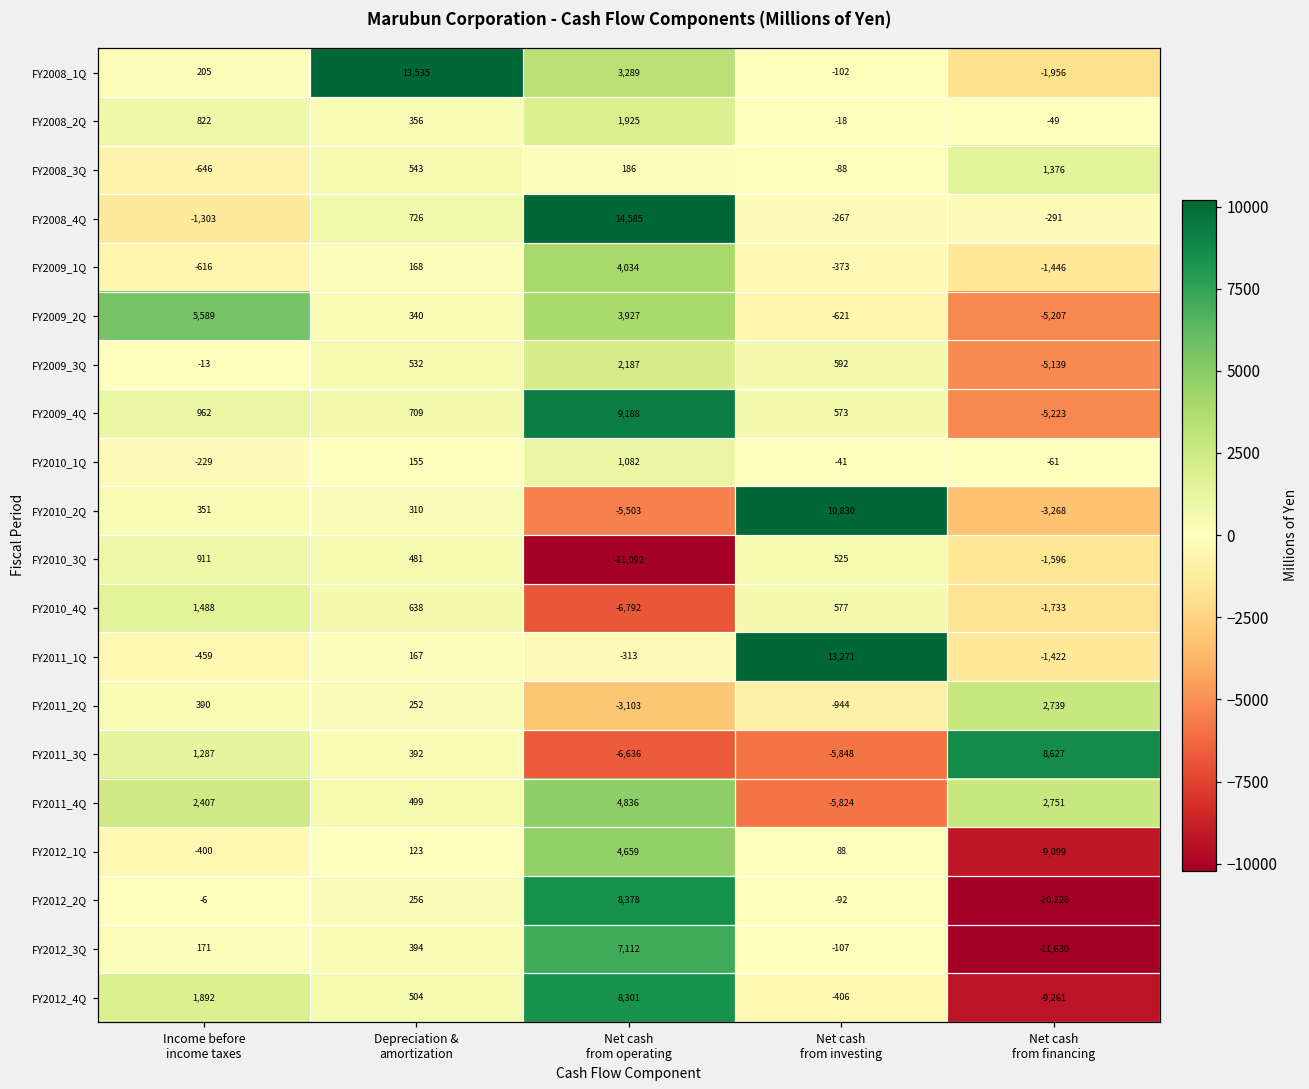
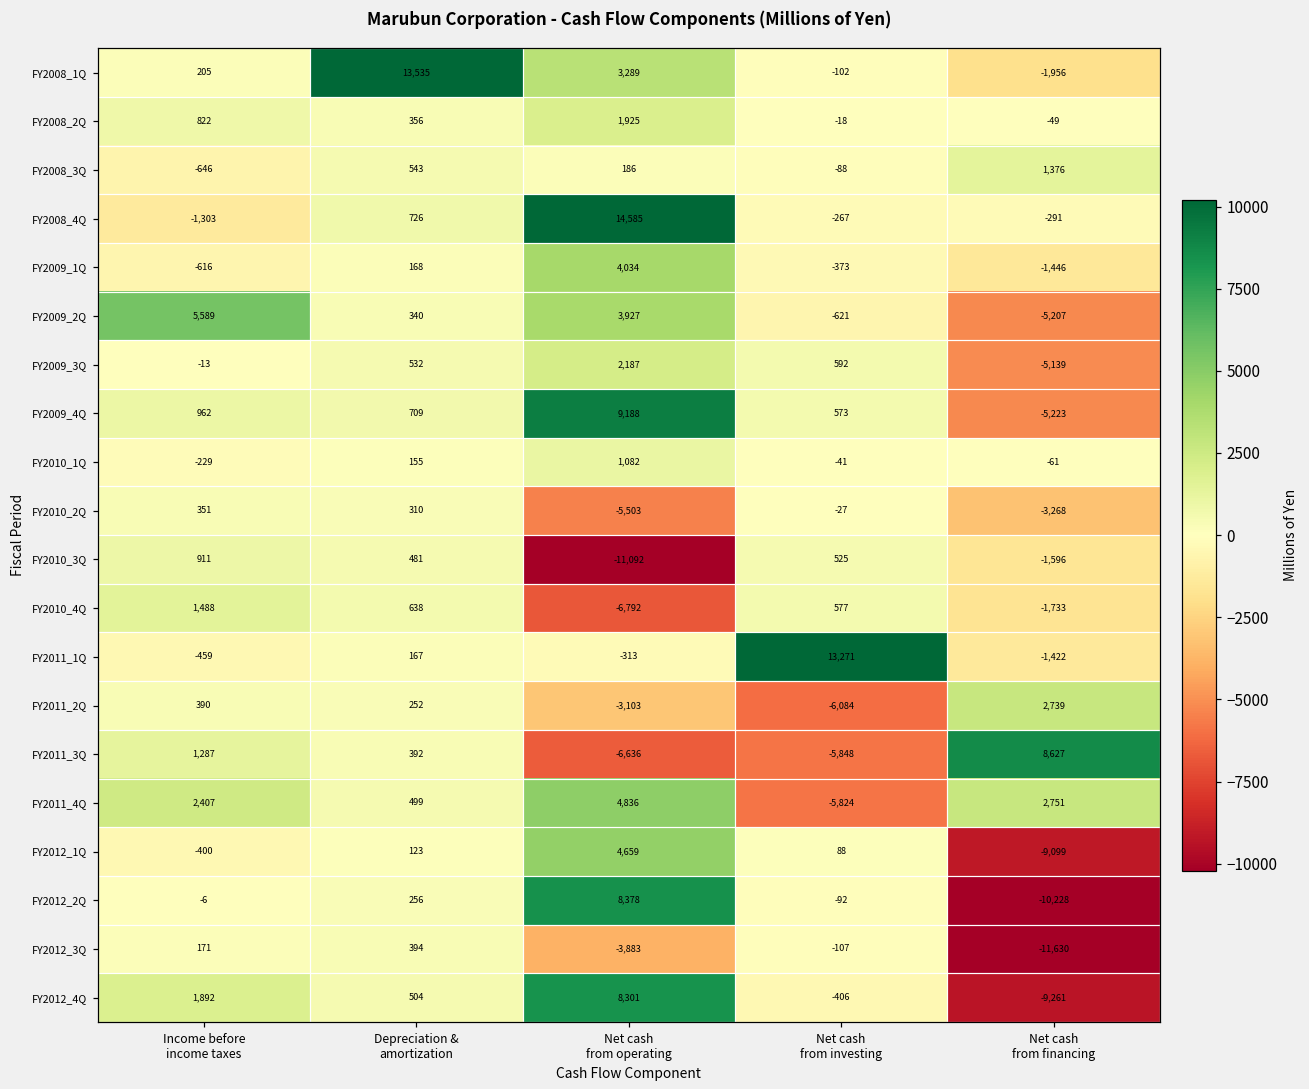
  {
    "FY2008_1Q": {
      "Income before income taxes": "205",
      "Depreciation & amortization": "13,535",
      "Net cash from operating": "3,289",
      "Net cash from investing": "-102",
      "Net cash from financing": "-1,956"
    },
    "FY2008_2Q": {
      "Income before income taxes": "822",
      "Depreciation & amortization": "356",
      "Net cash from operating": "1,925",
      "Net cash from investing": "-18",
      "Net cash from financing": "-49"
    },
    "FY2008_3Q": {
      "Income before income taxes": "-646",
      "Depreciation & amortization": "543",
      "Net cash from operating": "186",
      "Net cash from investing": "-88",
      "Net cash from financing": "1,376"
    },
    "FY2008_4Q": {
      "Income before income taxes": "-1,303",
      "Depreciation & amortization": "726",
      "Net cash from operating": "14,585",
      "Net cash from investing": "-267",
      "Net cash from financing": "-291"
    },
    "FY2009_1Q": {
      "Income before income taxes": "-616",
      "Depreciation & amortization": "168",
      "Net cash from operating": "4,034",
      "Net cash from investing": "-373",
      "Net cash from financing": "-1,446"
    },
    "FY2009_2Q": {
      "Income before income taxes": "5,589",
      "Depreciation & amortization": "340",
      "Net cash from operating": "3,927",
      "Net cash from investing": "-621",
      "Net cash from financing": "-5,207"
    },
    "FY2009_3Q": {
      "Income before income taxes": "-13",
      "Depreciation & amortization": "532",
      "Net cash from operating": "2,187",
      "Net cash from investing": "592",
      "Net cash from financing": "-5,139"
    },
    "FY2009_4Q": {
      "Income before income taxes": "962",
      "Depreciation & amortization": "709",
      "Net cash from operating": "9,188",
      "Net cash from investing": "573",
      "Net cash from financing": "-5,223"
    },
    "FY2010_1Q": {
      "Income before income taxes": "-229",
      "Depreciation & amortization": "155",
      "Net cash from operating": "1,082",
      "Net cash from investing": "-41",
      "Net cash from financing": "-61"
    },
    "FY2010_2Q": {
      "Income before income taxes": "351",
      "Depreciation & amortization": "310",
      "Net cash from operating": "-5,503",
-     "Net cash from investing": "10,830",
+     "Net cash from investing": "-27",
      "Net cash from financing": "-3,268"
    },
    "FY2010_3Q": {
      "Income before income taxes": "911",
      "Depreciation & amortization": "481",
      "Net cash from operating": "-11,092",
      "Net cash from investing": "525",
      "Net cash from financing": "-1,596"
    },
    "FY2010_4Q": {
      "Income before income taxes": "1,488",
      "Depreciation & amortization": "638",
      "Net cash from operating": "-6,792",
      "Net cash from investing": "577",
      "Net cash from financing": "-1,733"
    },
    "FY2011_1Q": {
      "Income before income taxes": "-459",
      "Depreciation & amortization": "167",
      "Net cash from operating": "-313",
      "Net cash from investing": "13,271",
      "Net cash from financing": "-1,422"
    },
    "FY2011_2Q": {
      "Income before income taxes": "390",
      "Depreciation & amortization": "252",
      "Net cash from operating": "-3,103",
-     "Net cash from investing": "-944",
+     "Net cash from investing": "-6,084",
      "Net cash from financing": "2,739"
    },
    "FY2011_3Q": {
      "Income before income taxes": "1,287",
      "Depreciation & amortization": "392",
      "Net cash from operating": "-6,636",
      "Net cash from investing": "-5,848",
      "Net cash from financing": "8,627"
    },
    "FY2011_4Q": {
      "Income before income taxes": "2,407",
      "Depreciation & amortization": "499",
      "Net cash from operating": "4,836",
      "Net cash from investing": "-5,824",
      "Net cash from financing": "2,751"
    },
    "FY2012_1Q": {
      "Income before income taxes": "-400",
      "Depreciation & amortization": "123",
      "Net cash from operating": "4,659",
      "Net cash from investing": "88",
      "Net cash from financing": "-9,099"
    },
    "FY2012_2Q": {
      "Income before income taxes": "-6",
      "Depreciation & amortization": "256",
      "Net cash from operating": "8,378",
      "Net cash from investing": "-92",
      "Net cash from financing": "-10,228"
    },
    "FY2012_3Q": {
      "Income before income taxes": "171",
      "Depreciation & amortization": "394",
-     "Net cash from operating": "7,112",
+     "Net cash from operating": "-3,883",
      "Net cash from investing": "-107",
      "Net cash from financing": "-11,630"
    },
    "FY2012_4Q": {
      "Income before income taxes": "1,892",
      "Depreciation & amortization": "504",
      "Net cash from operating": "8,301",
      "Net cash from investing": "-406",
      "Net cash from financing": "-9,261"
    }
  }
